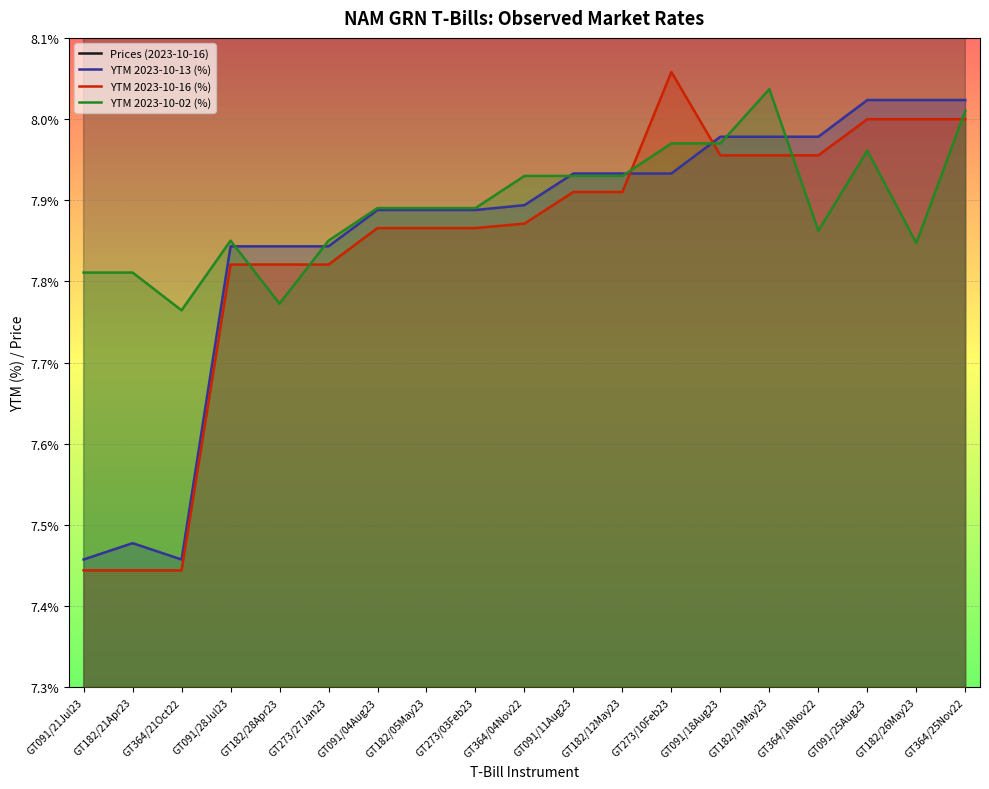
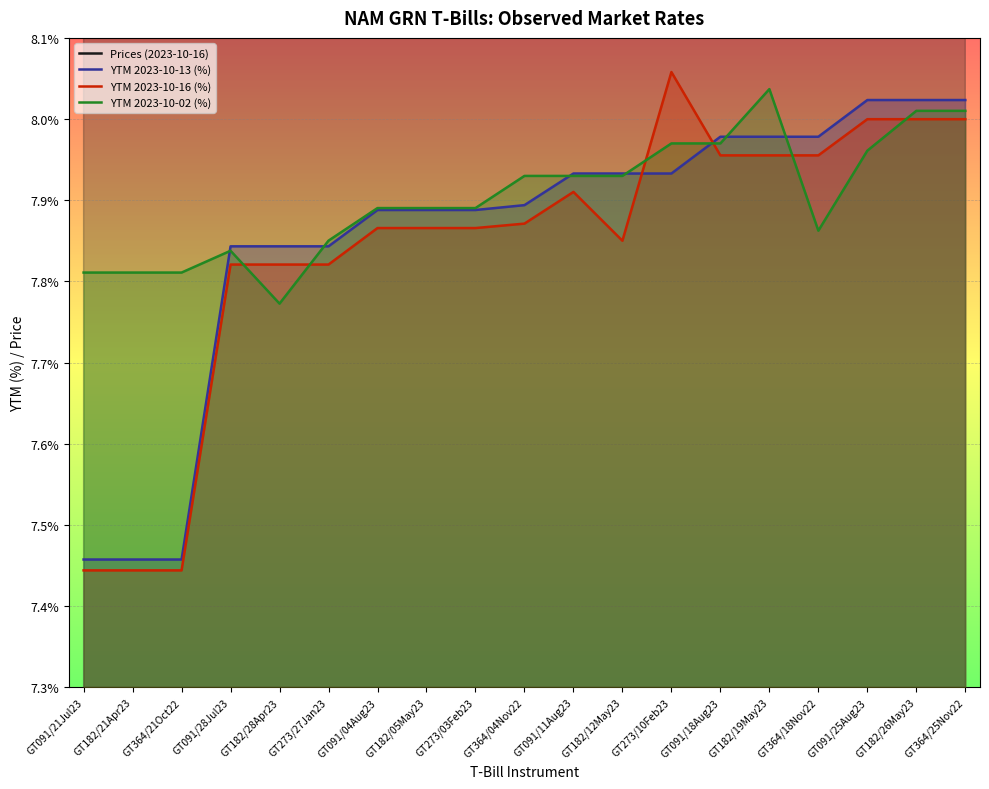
  {
    "YTM 2023-10-13 (%)": {
      "GT091/21Jul23": "7.46%",
-     "GT182/21Apr23": "7.48%",
+     "GT182/21Apr23": "7.46%",
      "GT364/21Oct22": "7.46%",
      "GT091/28Jul23": "7.84%",
      "GT182/28Apr23": "7.84%",
      "GT273/27Jan23": "7.84%",
      "GT364/04Nov22": "7.89%",
      "GT273/10Feb23": "7.93%",
      "GT091/18Aug23": "7.98%",
      "GT182/19May23": "7.98%",
      "GT364/18Nov22": "7.98%",
      "GT091/25Aug23": "8.02%",
      "GT182/26May23": "8.02%",
      "GT364/25Nov22": "8.02%"
    },
    "YTM 2023-10-16 (%)": {
      "GT091/21Jul23": "7.44%",
      "GT182/21Apr23": "7.44%",
      "GT364/21Oct22": "7.44%",
      "GT091/28Jul23": "7.82%",
      "GT182/28Apr23": "7.82%",
      "GT273/27Jan23": "7.82%",
      "GT091/04Aug23": "7.87%",
      "GT182/05May23": "7.87%",
      "GT273/03Feb23": "7.87%",
      "GT364/04Nov22": "7.87%",
      "GT091/11Aug23": "7.91%",
-     "GT182/12May23": "7.91%",
+     "GT182/12May23": "7.85%",
      "GT273/10Feb23": "8.06%",
      "GT091/18Aug23": "7.96%",
      "GT182/19May23": "7.96%",
      "GT364/18Nov22": "7.96%",
      "GT091/25Aug23": "8.00%",
      "GT182/26May23": "8.00%",
      "GT364/25Nov22": "8.00%"
    },
    "YTM 2023-10-02 (%)": {
      "GT091/21Jul23": "7.81%",
      "GT182/21Apr23": "7.81%",
-     "GT364/21Oct22": "7.76%",
-     "GT091/28Jul23": "7.85%",
+     "GT364/21Oct22": "7.81%",
+     "GT091/28Jul23": "7.84%",
      "GT182/28Apr23": "7.77%",
      "GT273/27Jan23": "7.85%",
      "GT364/04Nov22": "7.93%",
      "GT273/10Feb23": "7.97%",
      "GT091/18Aug23": "7.97%",
      "GT182/19May23": "8.04%",
      "GT364/18Nov22": "7.86%",
      "GT091/25Aug23": "7.96%",
-     "GT182/26May23": "7.85%",
+     "GT182/26May23": "8.01%",
      "GT364/25Nov22": "8.01%"
    }
  }
